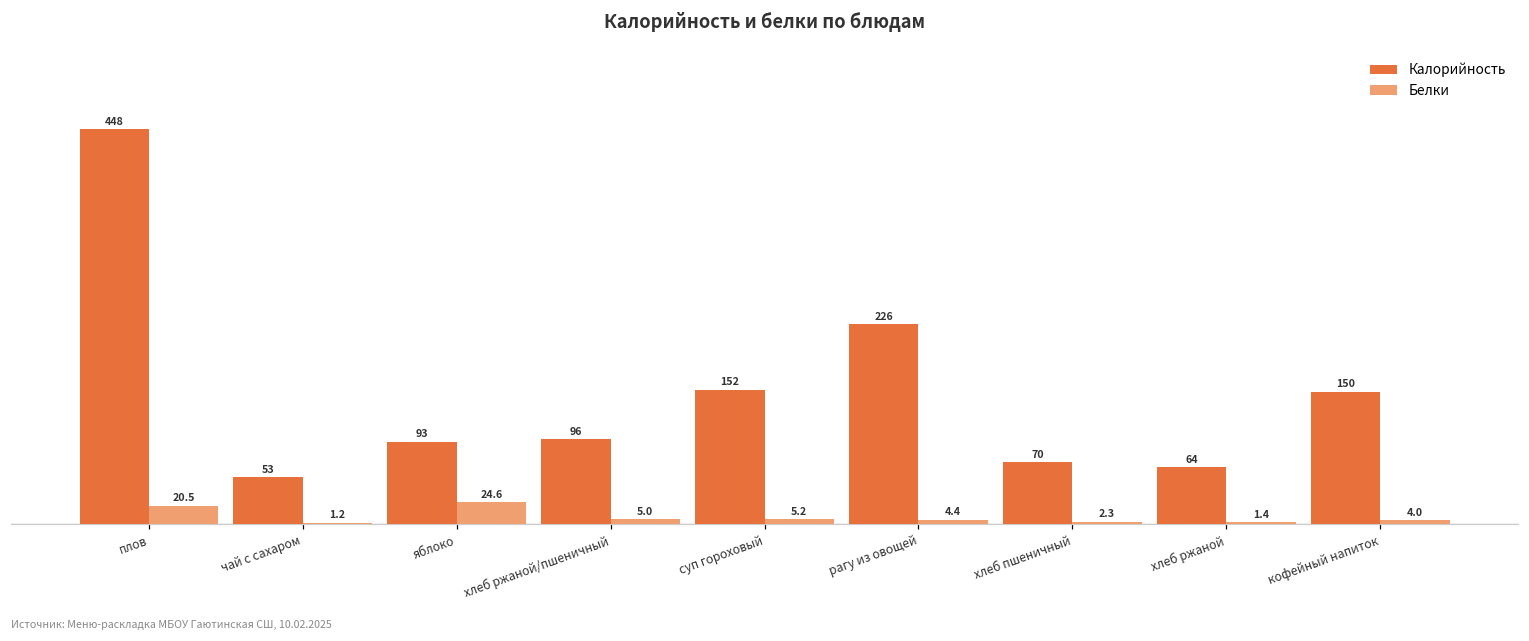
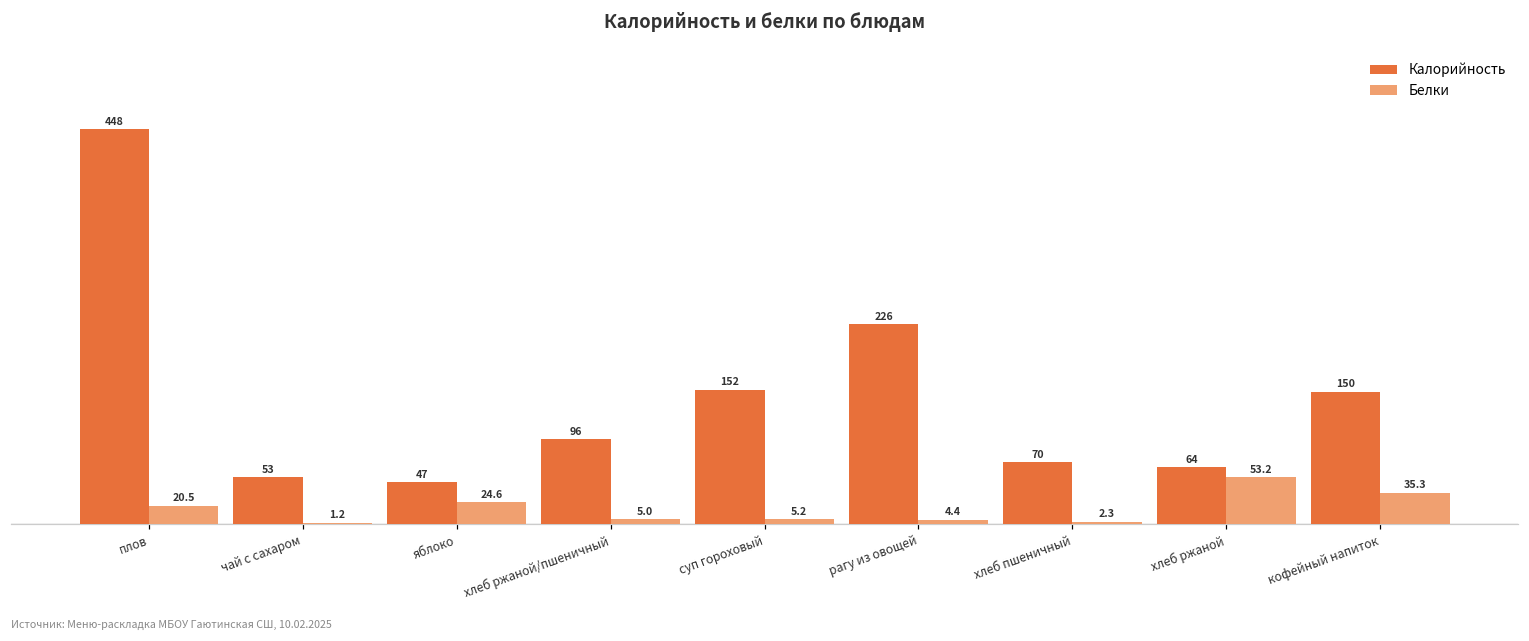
  {
    "Калорийность": {
      "плов": 448,
      "чай с сахаром": 53,
-     "яблоко": 93,
+     "яблоко": 47,
      "хлеб ржаной/пшеничный": 96,
      "суп гороховый": 152,
      "рагу из овощей": 226,
      "хлеб пшеничный": 70,
      "хлеб ржаной": 64,
      "кофейный напиток": 150
    },
    "Белки": {
      "плов": 20.5,
      "чай с сахаром": 1.2,
      "яблоко": 24.6,
      "хлеб ржаной/пшеничный": 5.0,
      "суп гороховый": 5.2,
      "рагу из овощей": 4.4,
      "хлеб пшеничный": 2.3,
-     "хлеб ржаной": 1.4,
-     "кофейный напиток": 4.0
+     "хлеб ржаной": 53.2,
+     "кофейный напиток": 35.3
    }
  }
